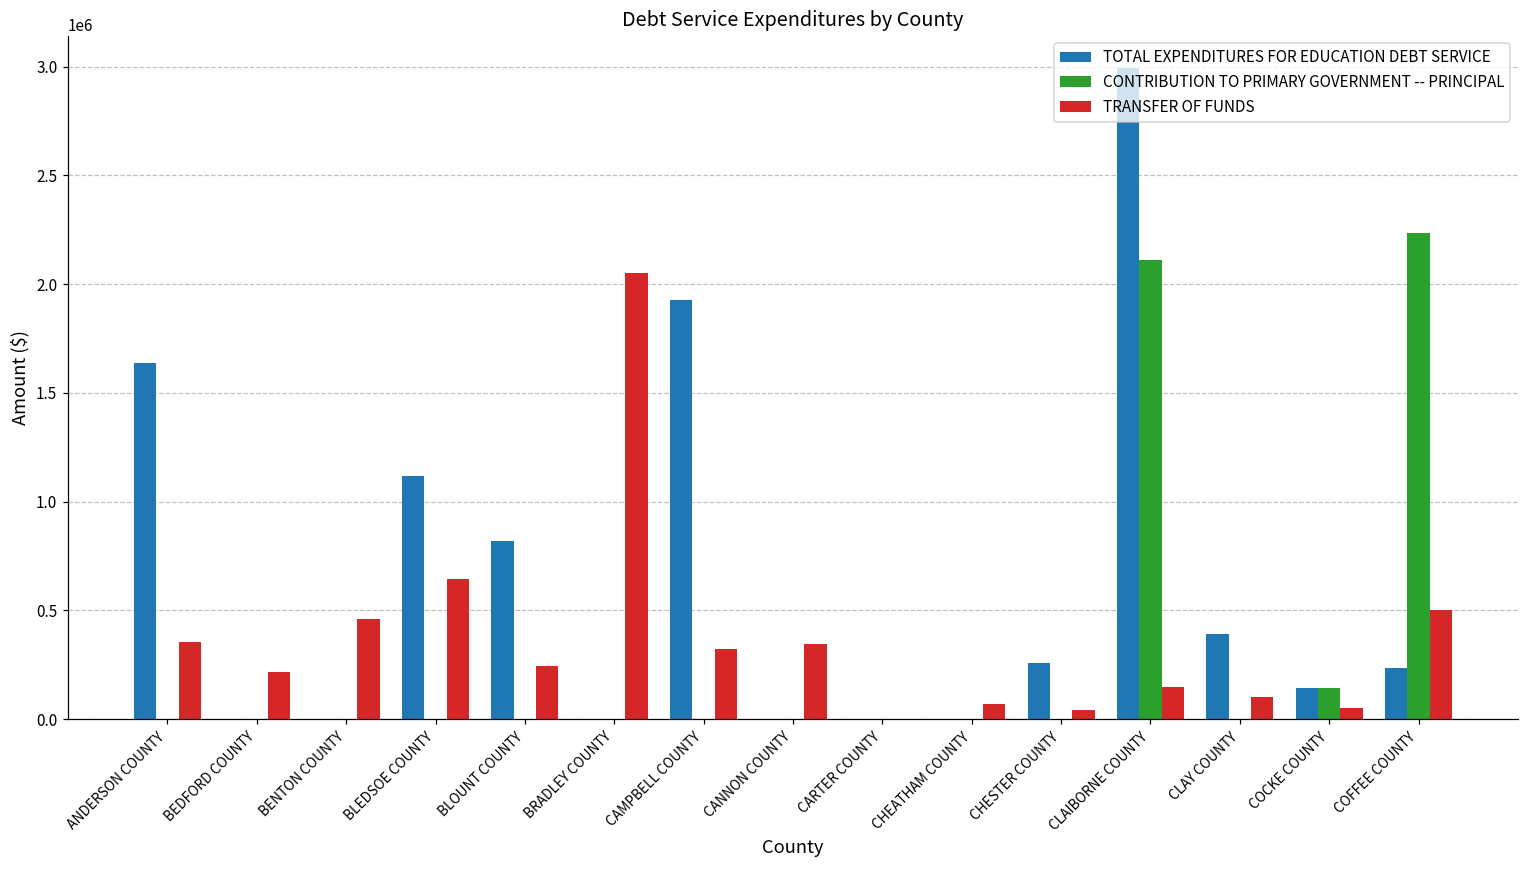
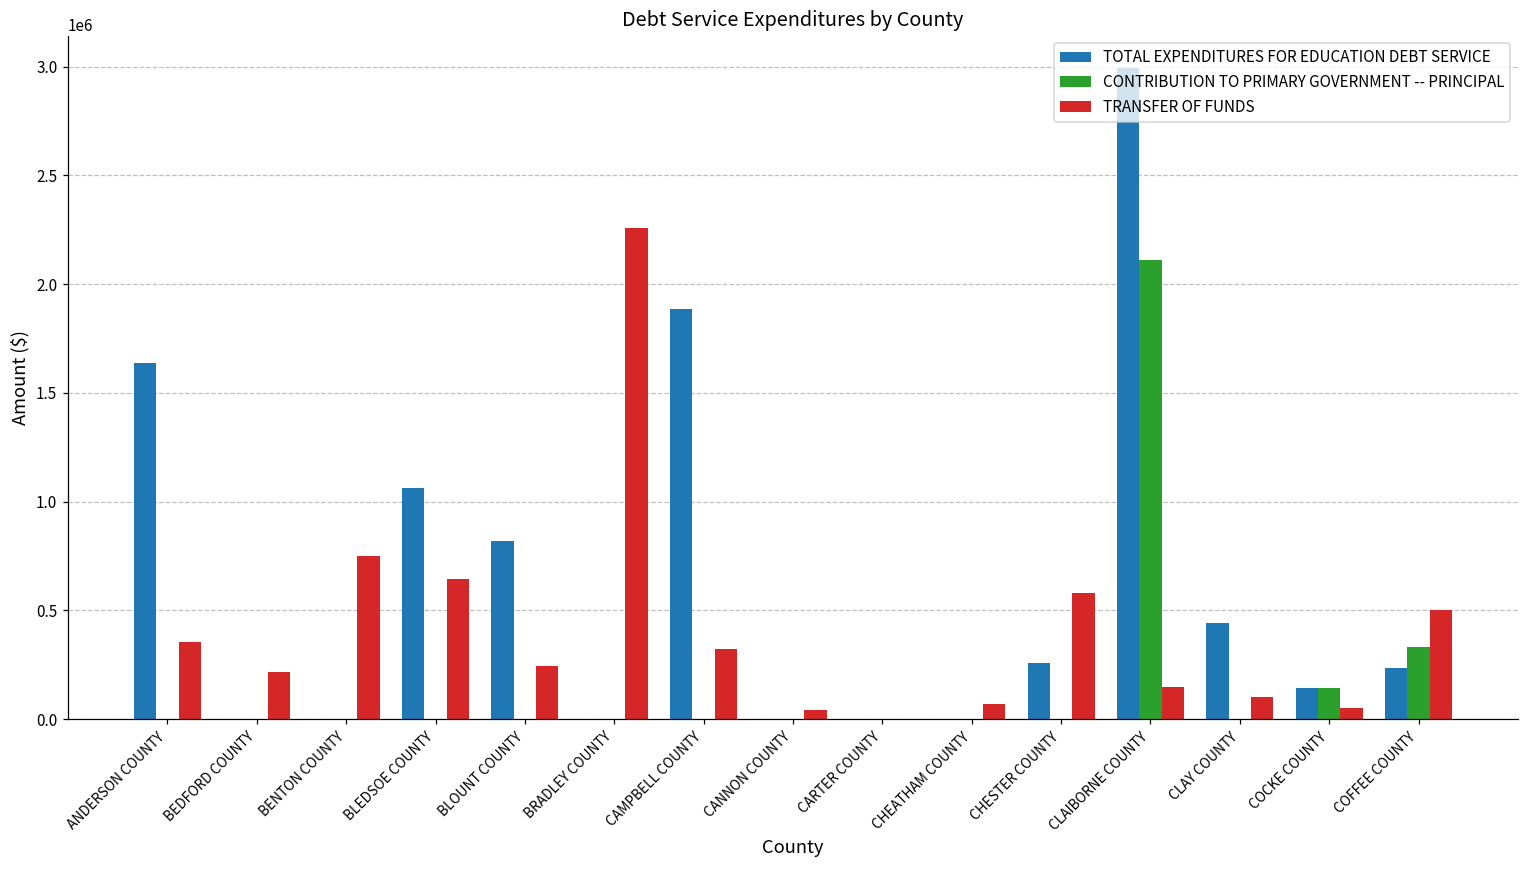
  {
    "TOTAL EXPENDITURES FOR EDUCATION DEBT SERVICE": {
      "ANDERSON COUNTY": 1640000,
      "BEDFORD COUNTY": 0,
      "BENTON COUNTY": 0,
-     "BLEDSOE COUNTY": 1120000,
+     "BLEDSOE COUNTY": 1060000,
      "BLOUNT COUNTY": 820000,
      "BRADLEY COUNTY": 0,
-     "CAMPBELL COUNTY": 1930000,
+     "CAMPBELL COUNTY": 1880000,
      "CANNON COUNTY": 0,
      "CARTER COUNTY": 0,
      "CHEATHAM COUNTY": 0,
      "CHESTER COUNTY": 260000,
-     "CLAY COUNTY": 390000,
+     "CLAY COUNTY": 440000,
      "COCKE COUNTY": 140000,
      "COFFEE COUNTY": 240000
    },
    "CONTRIBUTION TO PRIMARY GOVERNMENT -- PRINCIPAL": {
      "ANDERSON COUNTY": 0,
      "BEDFORD COUNTY": 0,
      "BENTON COUNTY": 0,
      "BLEDSOE COUNTY": 0,
      "BLOUNT COUNTY": 0,
      "BRADLEY COUNTY": 0,
      "CAMPBELL COUNTY": 0,
      "CANNON COUNTY": 0,
      "CARTER COUNTY": 0,
      "CHEATHAM COUNTY": 0,
      "CHESTER COUNTY": 0,
      "CLAIBORNE COUNTY": 2110000,
      "CLAY COUNTY": 0,
      "COCKE COUNTY": 140000,
-     "COFFEE COUNTY": 2230000
+     "COFFEE COUNTY": 330000
    },
    "TRANSFER OF FUNDS": {
      "ANDERSON COUNTY": 360000,
      "BEDFORD COUNTY": 220000,
-     "BENTON COUNTY": 460000,
+     "BENTON COUNTY": 750000,
      "BLEDSOE COUNTY": 640000,
      "BLOUNT COUNTY": 240000,
-     "BRADLEY COUNTY": 2050000,
+     "BRADLEY COUNTY": 2260000,
      "CAMPBELL COUNTY": 320000,
-     "CANNON COUNTY": 350000,
+     "CANNON COUNTY": 40000,
      "CARTER COUNTY": 0,
      "CHEATHAM COUNTY": 70000,
-     "CHESTER COUNTY": 40000,
+     "CHESTER COUNTY": 580000,
      "CLAIBORNE COUNTY": 150000,
      "CLAY COUNTY": 100000,
      "COCKE COUNTY": 50000,
      "COFFEE COUNTY": 500000
    }
  }
